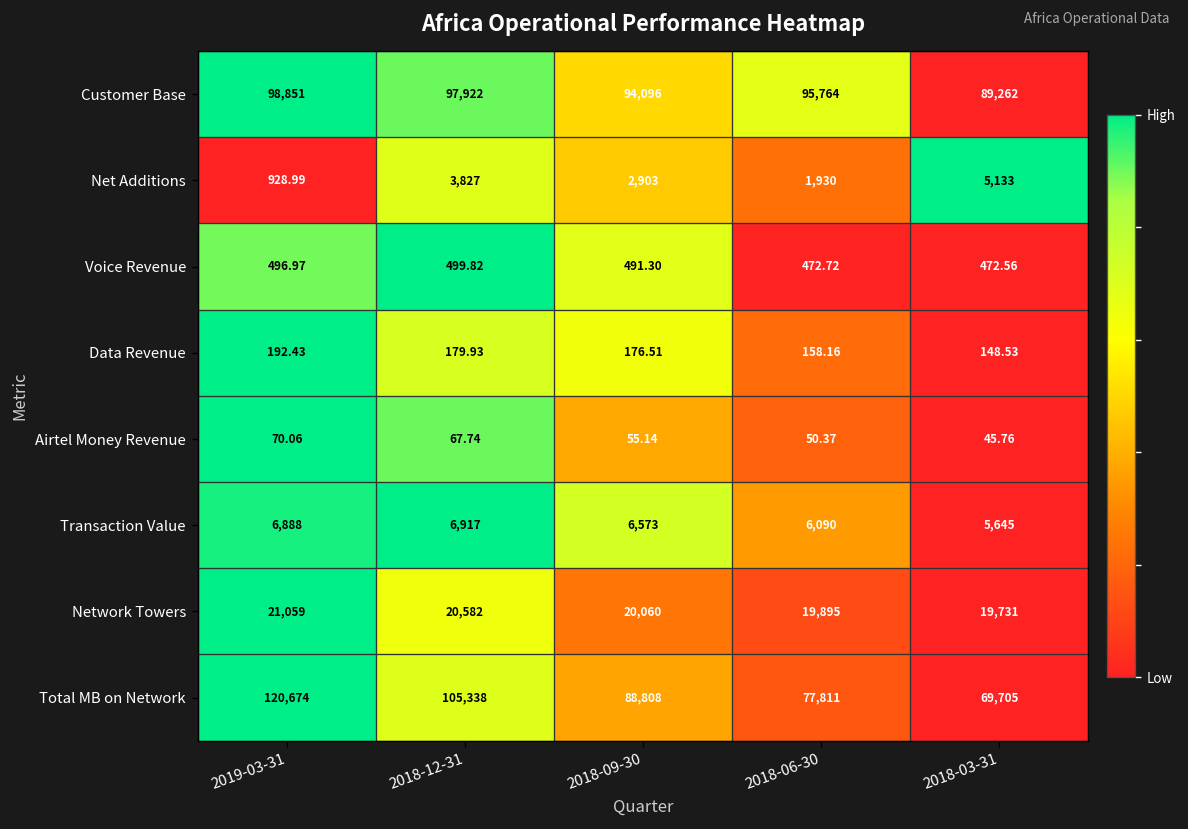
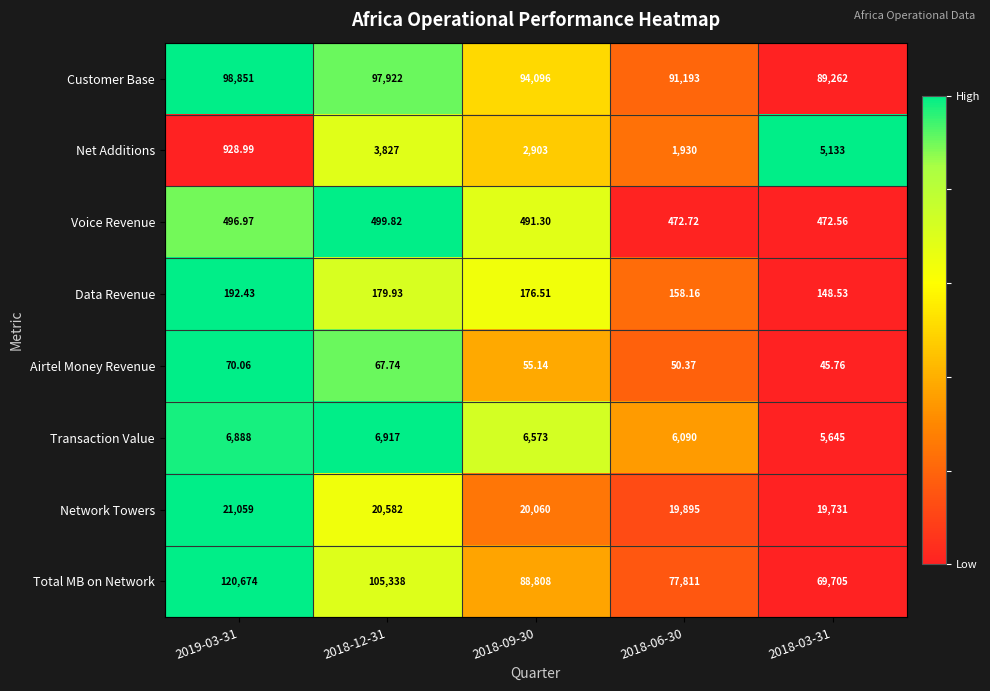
  {
    "Customer Base": {
      "2019-03-31": "98,851",
      "2018-12-31": "97,922",
      "2018-09-30": "94,096",
-     "2018-06-30": "95,764",
+     "2018-06-30": "91,193",
      "2018-03-31": "89,262"
    },
    "Net Additions": {
      "2019-03-31": "928.99",
      "2018-12-31": "3,827",
      "2018-09-30": "2,903",
      "2018-06-30": "1,930",
      "2018-03-31": "5,133"
    },
    "Voice Revenue": {
      "2019-03-31": "496.97",
      "2018-12-31": "499.82",
      "2018-09-30": "491.30",
      "2018-06-30": "472.72",
      "2018-03-31": "472.56"
    },
    "Data Revenue": {
      "2019-03-31": "192.43",
      "2018-12-31": "179.93",
      "2018-09-30": "176.51",
      "2018-06-30": "158.16",
      "2018-03-31": "148.53"
    },
    "Airtel Money Revenue": {
      "2019-03-31": "70.06",
      "2018-12-31": "67.74",
      "2018-09-30": "55.14",
      "2018-06-30": "50.37",
      "2018-03-31": "45.76"
    },
    "Transaction Value": {
      "2019-03-31": "6,888",
      "2018-12-31": "6,917",
      "2018-09-30": "6,573",
      "2018-06-30": "6,090",
      "2018-03-31": "5,645"
    },
    "Network Towers": {
      "2019-03-31": "21,059",
      "2018-12-31": "20,582",
      "2018-09-30": "20,060",
      "2018-06-30": "19,895",
      "2018-03-31": "19,731"
    },
    "Total MB on Network": {
      "2019-03-31": "120,674",
      "2018-12-31": "105,338",
      "2018-09-30": "88,808",
      "2018-06-30": "77,811",
      "2018-03-31": "69,705"
    }
  }
